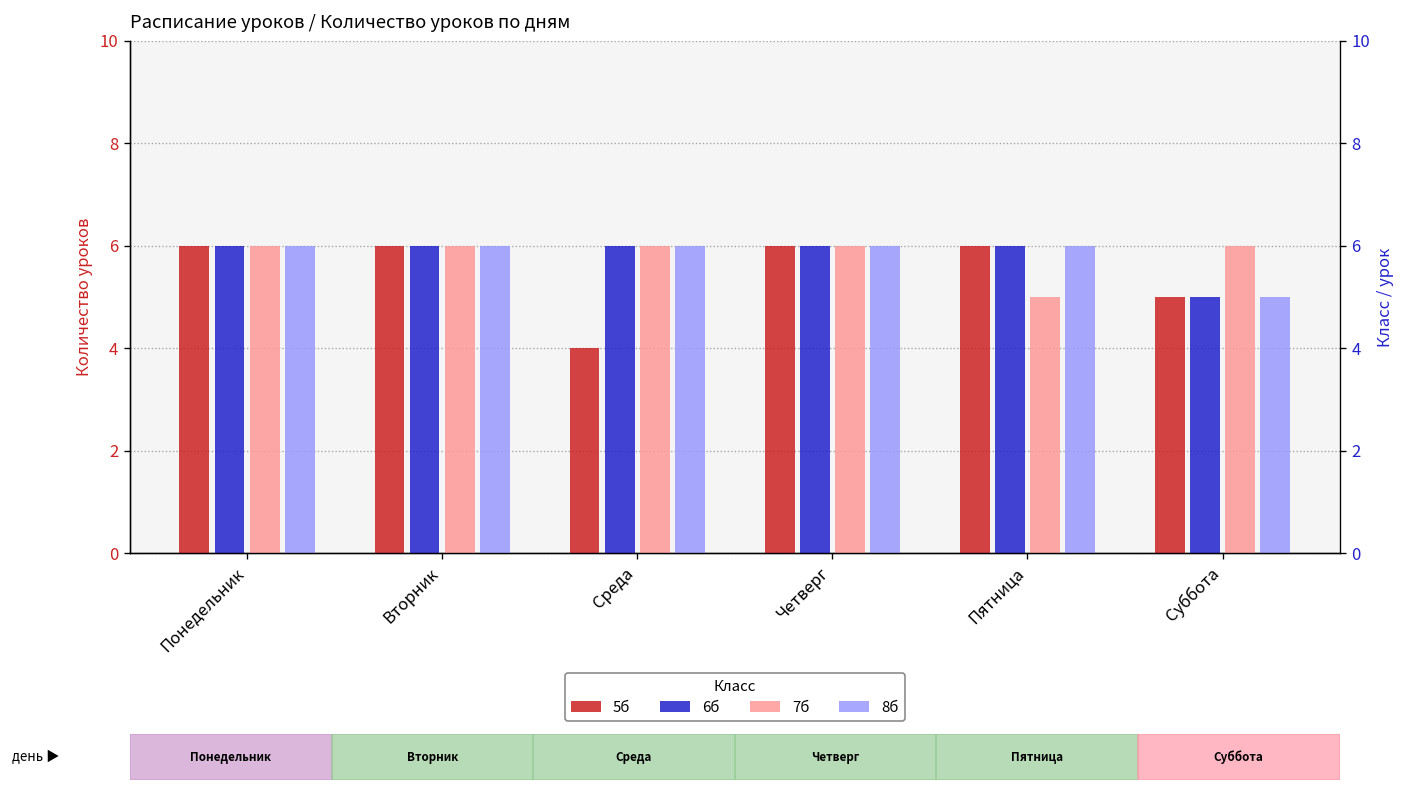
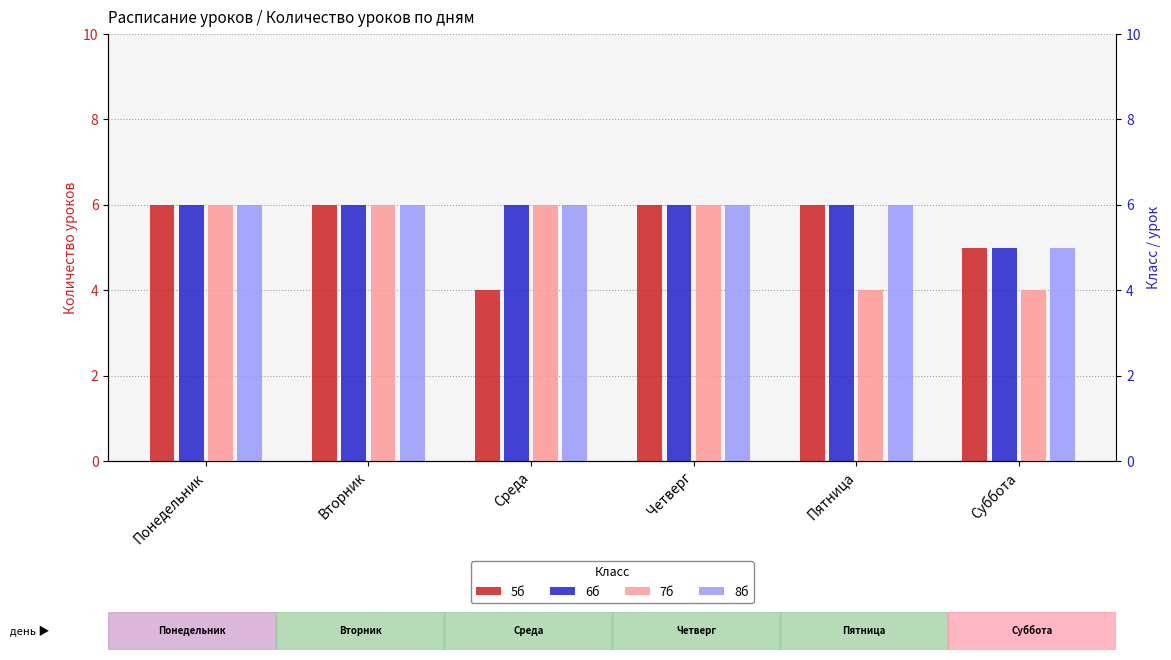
  {
    "5б": {
      "Понедельник": 6,
      "Вторник": 6,
      "Среда": 4,
      "Четверг": 6,
      "Пятница": 6,
      "Суббота": 5
    },
    "6б": {
      "Понедельник": 6,
      "Вторник": 6,
      "Среда": 6,
      "Четверг": 6,
      "Пятница": 6,
      "Суббота": 5
    },
    "7б": {
      "Понедельник": 6,
      "Вторник": 6,
      "Среда": 6,
      "Четверг": 6,
-     "Пятница": 5,
-     "Суббота": 6
+     "Пятница": 4,
+     "Суббота": 4
    },
    "8б": {
      "Понедельник": 6,
      "Вторник": 6,
      "Среда": 6,
      "Четверг": 6,
      "Пятница": 6,
      "Суббота": 5
    }
  }
